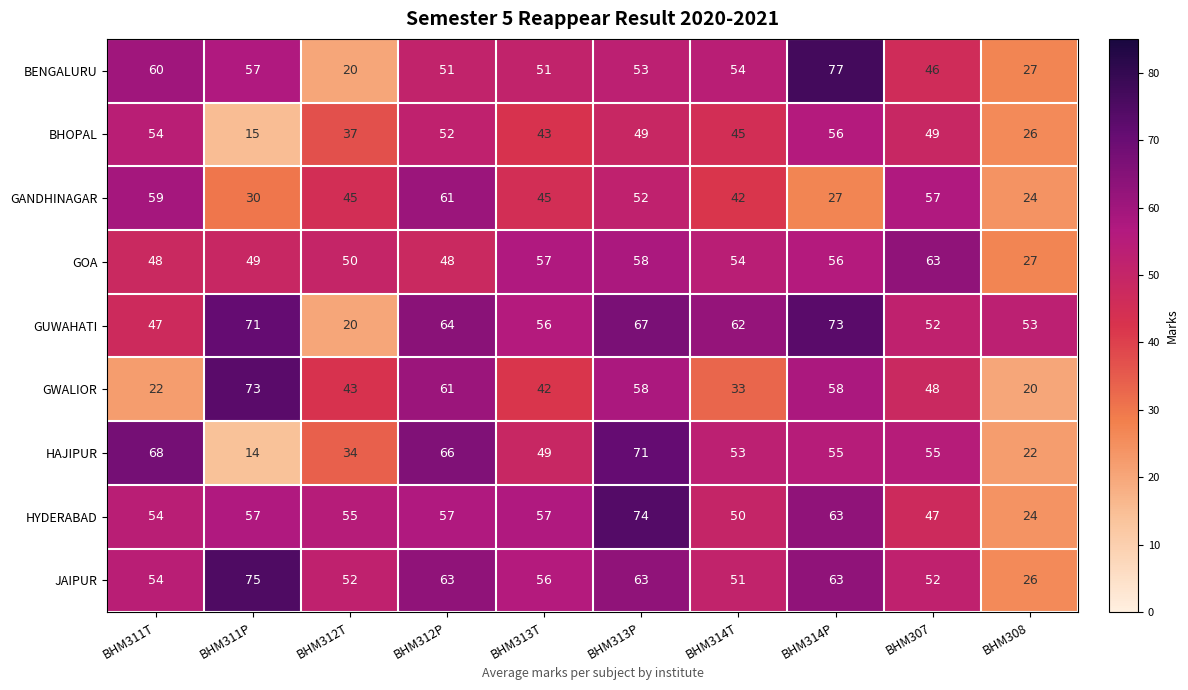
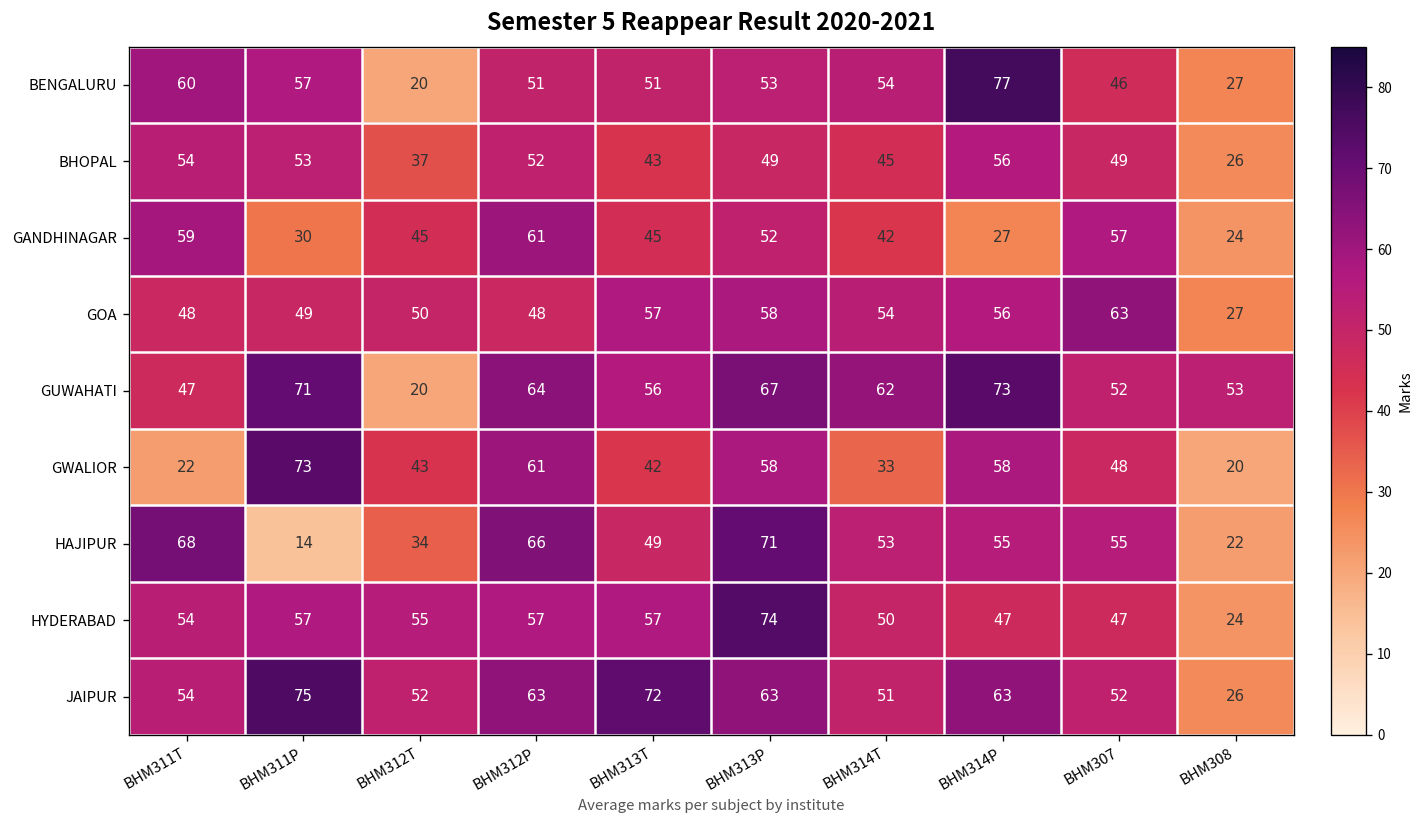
  {
    "BENGALURU": {
      "BHM311T": 60,
      "BHM311P": 57,
      "BHM312T": 20,
      "BHM312P": 51,
      "BHM313T": 51,
      "BHM313P": 53,
      "BHM314T": 54,
      "BHM314P": 77,
      "BHM307": 46,
      "BHM308": 27
    },
    "BHOPAL": {
      "BHM311T": 54,
-     "BHM311P": 15,
+     "BHM311P": 53,
      "BHM312T": 37,
      "BHM312P": 52,
      "BHM313T": 43,
      "BHM313P": 49,
      "BHM314T": 45,
      "BHM314P": 56,
      "BHM307": 49,
      "BHM308": 26
    },
    "GANDHINAGAR": {
      "BHM311T": 59,
      "BHM311P": 30,
      "BHM312T": 45,
      "BHM312P": 61,
      "BHM313T": 45,
      "BHM313P": 52,
      "BHM314T": 42,
      "BHM314P": 27,
      "BHM307": 57,
      "BHM308": 24
    },
    "GOA": {
      "BHM311T": 48,
      "BHM311P": 49,
      "BHM312T": 50,
      "BHM312P": 48,
      "BHM313T": 57,
      "BHM313P": 58,
      "BHM314T": 54,
      "BHM314P": 56,
      "BHM307": 63,
      "BHM308": 27
    },
    "GUWAHATI": {
      "BHM311T": 47,
      "BHM311P": 71,
      "BHM312T": 20,
      "BHM312P": 64,
      "BHM313T": 56,
      "BHM313P": 67,
      "BHM314T": 62,
      "BHM314P": 73,
      "BHM307": 52,
      "BHM308": 53
    },
    "GWALIOR": {
      "BHM311T": 22,
      "BHM311P": 73,
      "BHM312T": 43,
      "BHM312P": 61,
      "BHM313T": 42,
      "BHM313P": 58,
      "BHM314T": 33,
      "BHM314P": 58,
      "BHM307": 48,
      "BHM308": 20
    },
    "HAJIPUR": {
      "BHM311T": 68,
      "BHM311P": 14,
      "BHM312T": 34,
      "BHM312P": 66,
      "BHM313T": 49,
      "BHM313P": 71,
      "BHM314T": 53,
      "BHM314P": 55,
      "BHM307": 55,
      "BHM308": 22
    },
    "HYDERABAD": {
      "BHM311T": 54,
      "BHM311P": 57,
      "BHM312T": 55,
      "BHM312P": 57,
      "BHM313T": 57,
      "BHM313P": 74,
      "BHM314T": 50,
-     "BHM314P": 63,
+     "BHM314P": 47,
      "BHM307": 47,
      "BHM308": 24
    },
    "JAIPUR": {
      "BHM311T": 54,
      "BHM311P": 75,
      "BHM312T": 52,
      "BHM312P": 63,
-     "BHM313T": 56,
+     "BHM313T": 72,
      "BHM313P": 63,
      "BHM314T": 51,
      "BHM314P": 63,
      "BHM307": 52,
      "BHM308": 26
    }
  }
